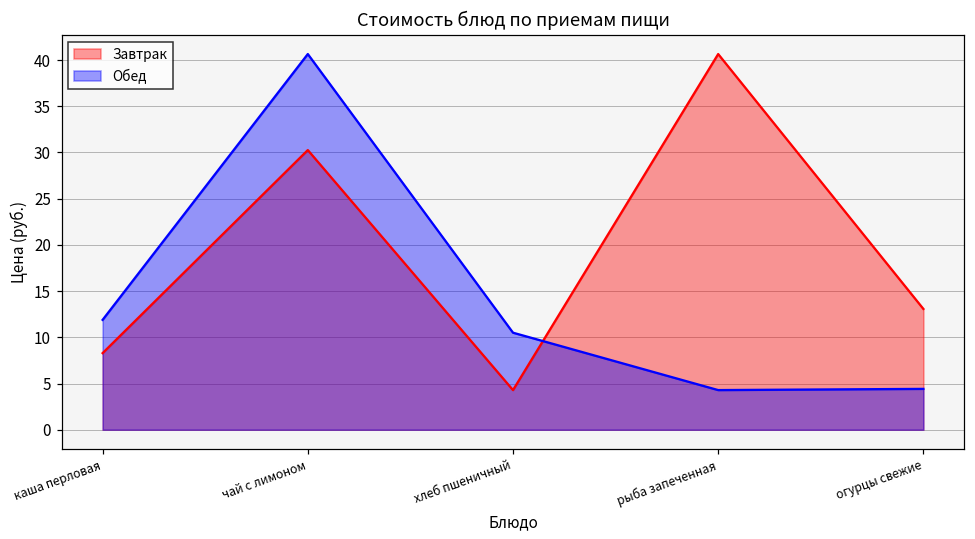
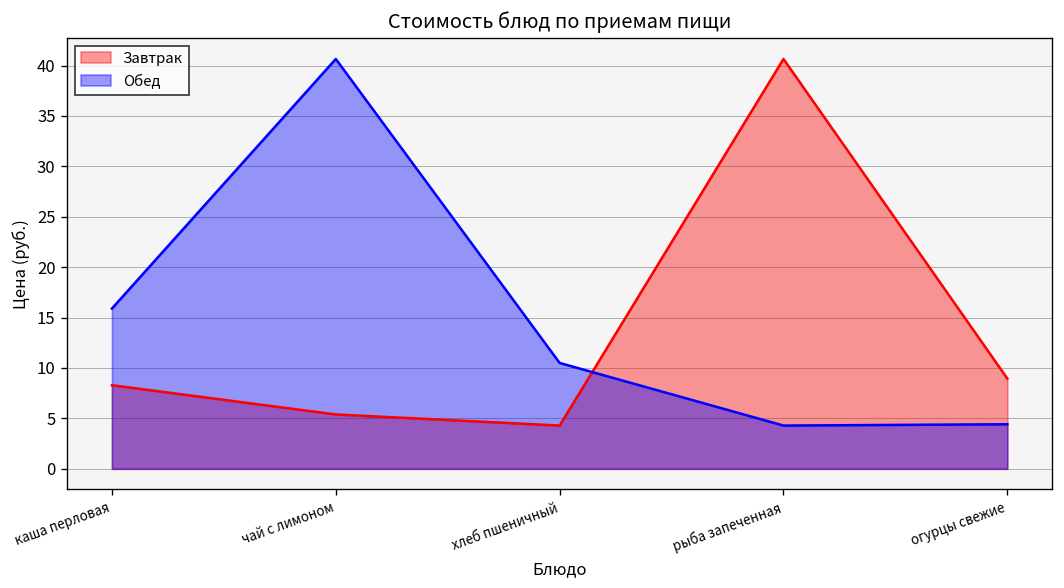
  {
    "Завтрак": {
      "каша перловая": 8,
-     "чай с лимоном": 30,
+     "чай с лимоном": 5,
      "хлеб пшеничный": 4,
      "рыба запеченная": 41,
-     "огурцы свежие": 13
+     "огурцы свежие": 9
    },
    "Обед": {
-     "каша перловая": 12,
+     "каша перловая": 16,
      "чай с лимоном": 41,
      "хлеб пшеничный": 11,
      "рыба запеченная": 4,
      "огурцы свежие": 4
    }
  }
